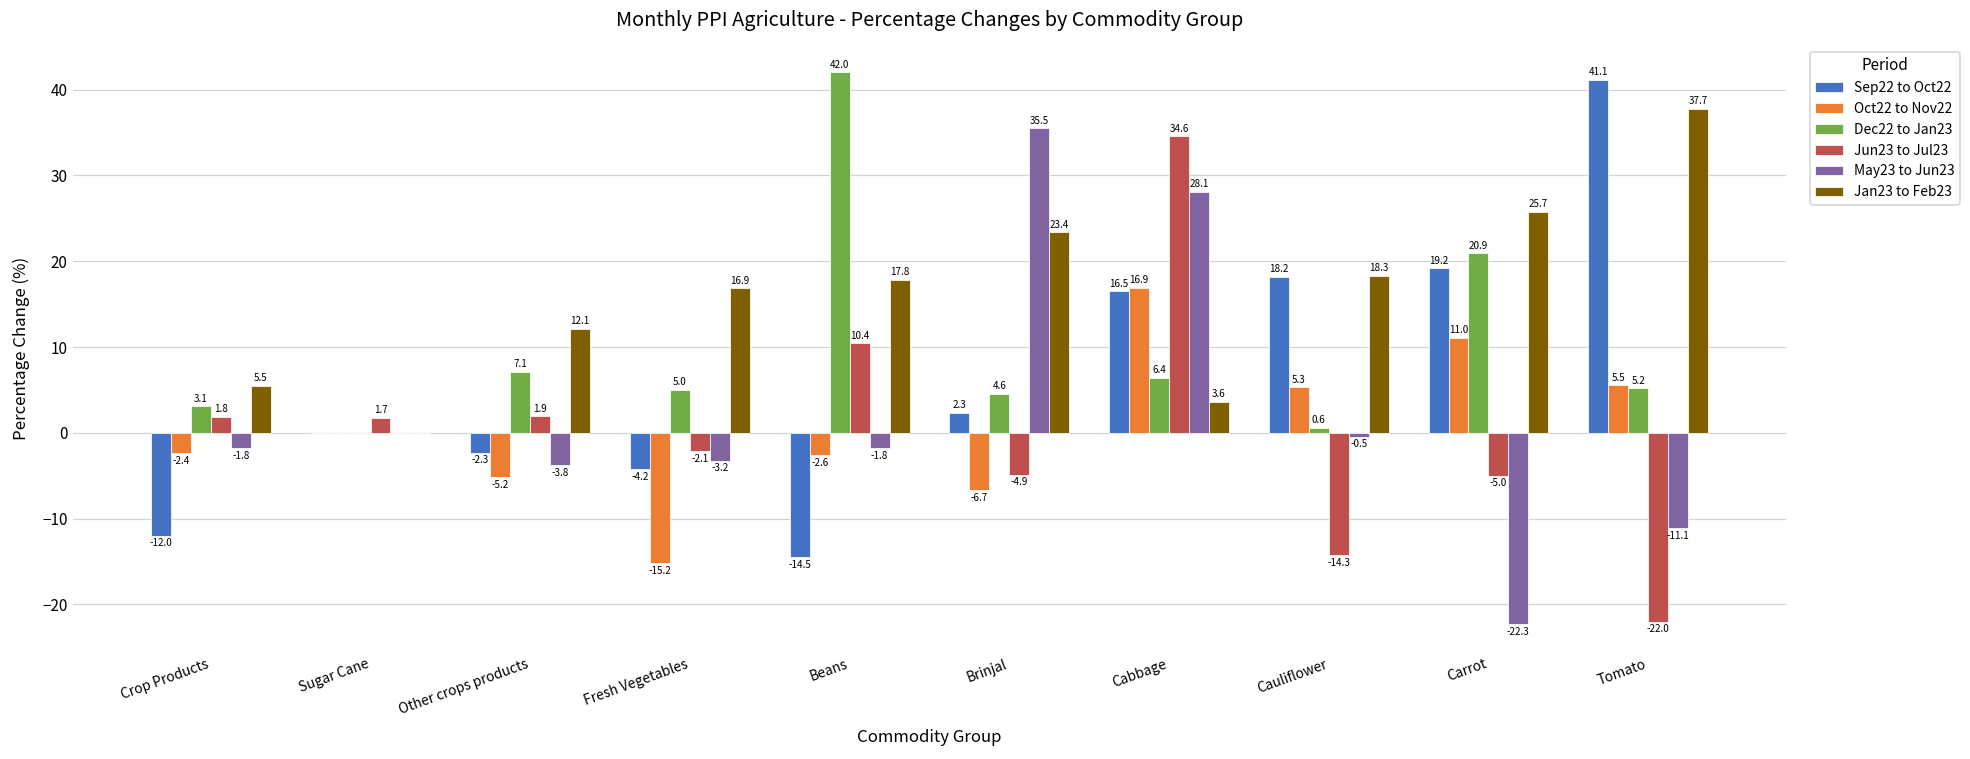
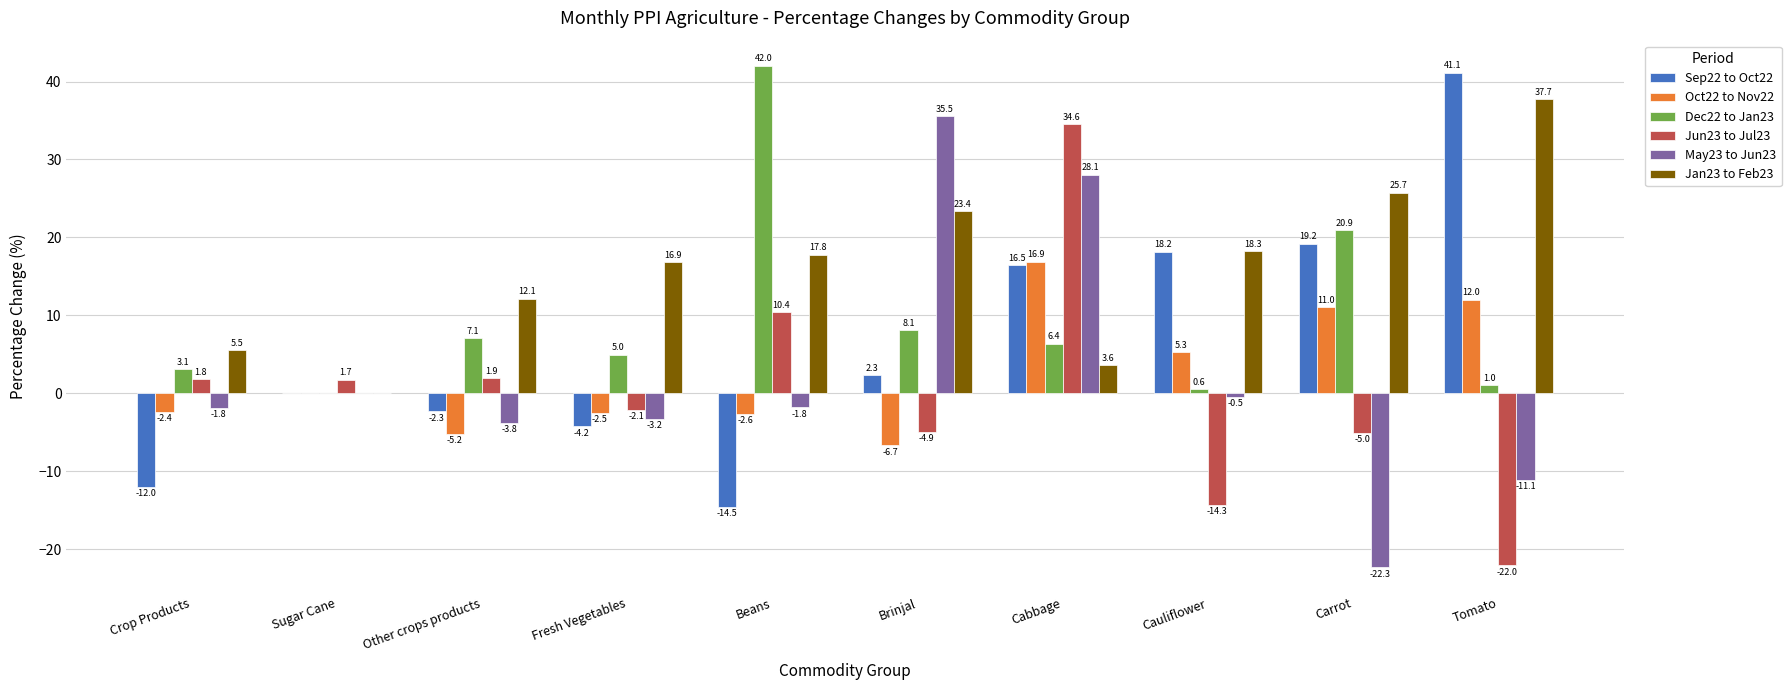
  {
    "Sep22 to Oct22": {
      "Crop Products": -12.0,
      "Other crops products": -2.3,
      "Fresh Vegetables": -4.2,
      "Beans": -14.5,
      "Brinjal": 2.3,
      "Cabbage": 16.5,
      "Cauliflower": 18.2,
      "Carrot": 19.2,
      "Tomato": 41.1
    },
    "Oct22 to Nov22": {
      "Crop Products": -2.4,
      "Other crops products": -5.2,
-     "Fresh Vegetables": -15.2,
+     "Fresh Vegetables": -2.5,
      "Beans": -2.6,
      "Brinjal": -6.7,
      "Cabbage": 16.9,
      "Cauliflower": 5.3,
      "Carrot": 11.0,
-     "Tomato": 5.5
+     "Tomato": 12.0
    },
    "Dec22 to Jan23": {
      "Crop Products": 3.1,
      "Other crops products": 7.1,
      "Fresh Vegetables": 5.0,
      "Beans": 42.0,
-     "Brinjal": 4.6,
+     "Brinjal": 8.1,
      "Cabbage": 6.4,
      "Cauliflower": 0.6,
      "Carrot": 20.9,
-     "Tomato": 5.2
+     "Tomato": 1.0
    },
    "Jun23 to Jul23": {
      "Crop Products": 1.8,
      "Sugar Cane": 1.7,
      "Other crops products": 1.9,
      "Fresh Vegetables": -2.1,
      "Beans": 10.4,
      "Brinjal": -4.9,
      "Cabbage": 34.6,
      "Cauliflower": -14.3,
      "Carrot": -5.0,
      "Tomato": -22.0
    },
    "May23 to Jun23": {
      "Crop Products": -1.8,
      "Other crops products": -3.8,
      "Fresh Vegetables": -3.2,
      "Beans": -1.8,
      "Brinjal": 35.5,
      "Cabbage": 28.1,
      "Cauliflower": -0.5,
      "Carrot": -22.3,
      "Tomato": -11.1
    },
    "Jan23 to Feb23": {
      "Crop Products": 5.5,
      "Other crops products": 12.1,
      "Fresh Vegetables": 16.9,
      "Beans": 17.8,
      "Brinjal": 23.4,
      "Cabbage": 3.6,
      "Cauliflower": 18.3,
      "Carrot": 25.7,
      "Tomato": 37.7
    }
  }
